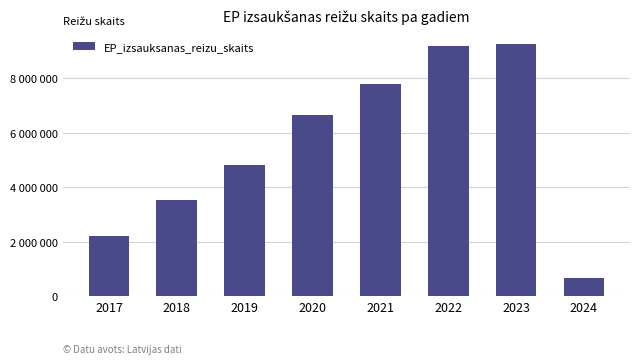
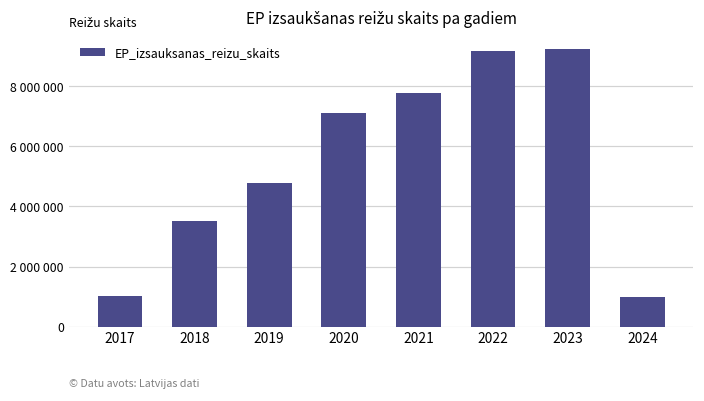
  {
-   "2017": 2200000,
+   "2017": 1000000,
    "2018": 3500000,
    "2019": 4800000,
-   "2020": 6600000,
+   "2020": 7100000,
    "2021": 7800000,
    "2022": 9200000,
    "2023": 9200000,
-   "2024": 700000
+   "2024": 1000000
  }
